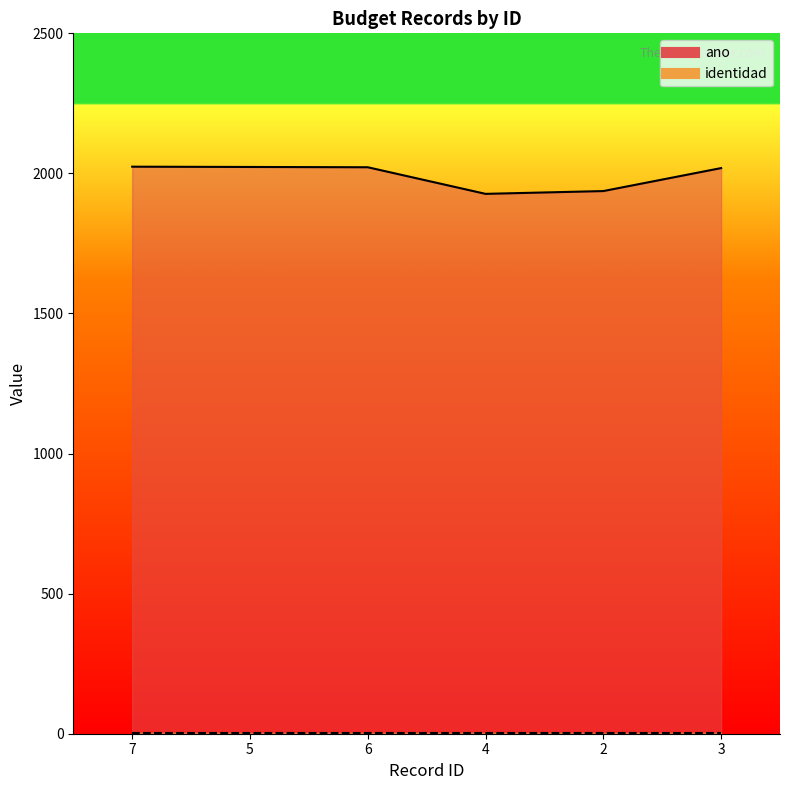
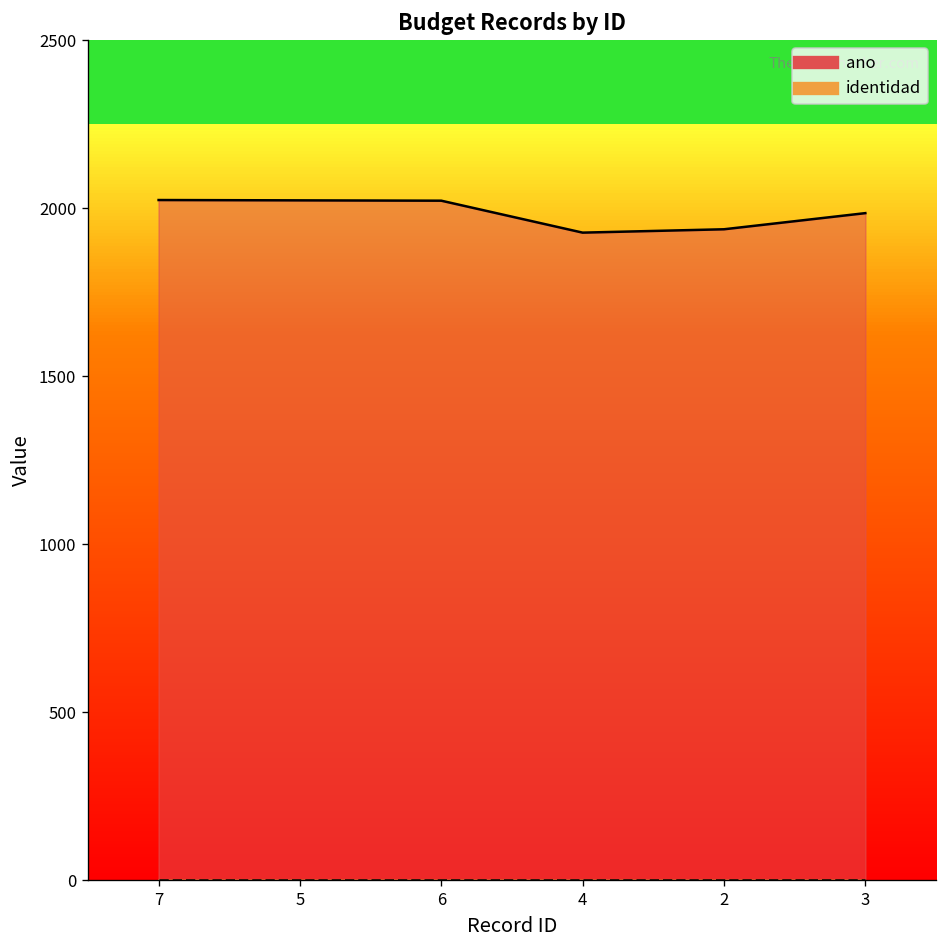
  {
    "ano": {
      "7": 2020,
      "5": 2020,
      "6": 2020,
      "4": 1930,
      "2": 1940,
-     "3": 2020
+     "3": 1990
    },
    "identidad": {
      "7": 0,
      "5": 0,
      "6": 0,
      "4": 0,
      "2": 0,
      "3": 0
    }
  }
